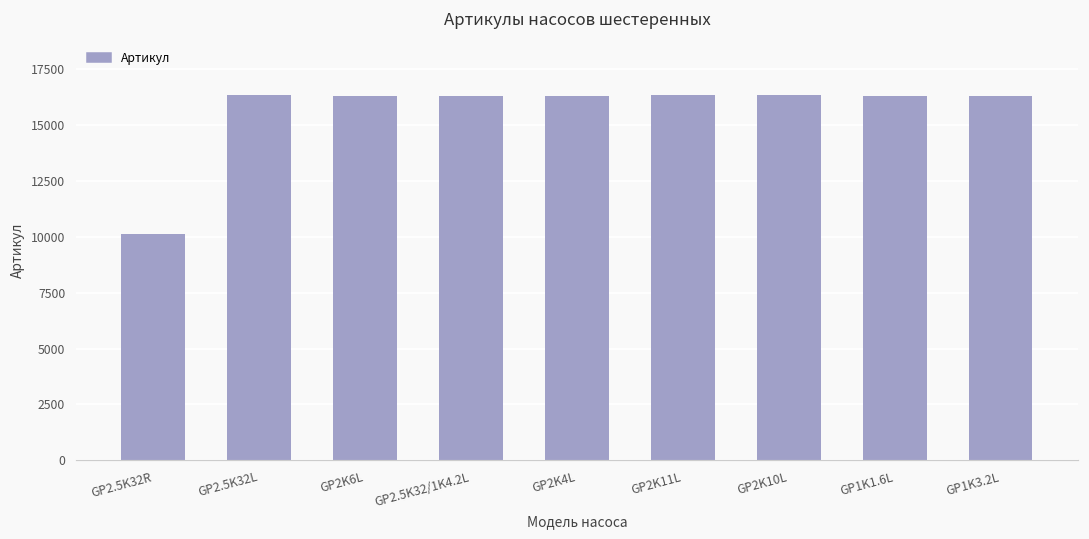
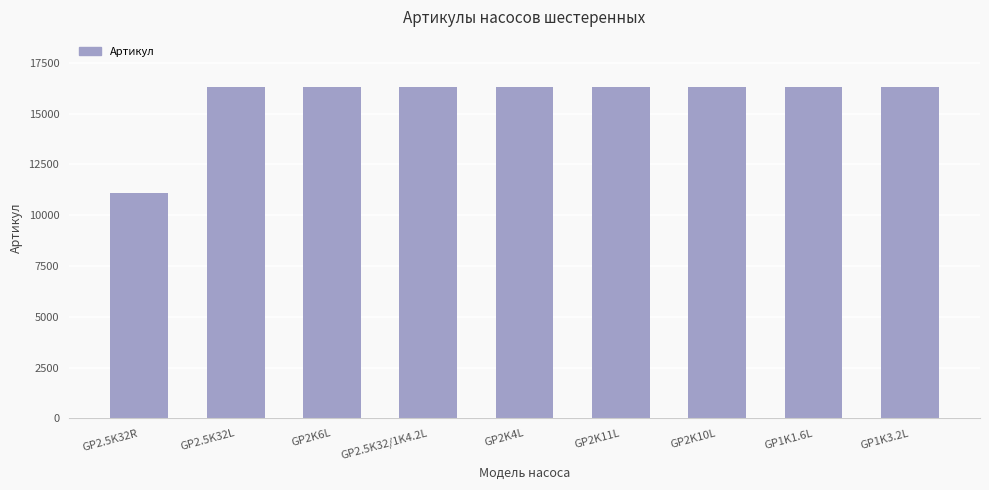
  {
-   "GP2.5K32R": 10100,
+   "GP2.5K32R": 11100,
    "GP2.5K32L": 16300,
    "GP2K6L": 16300,
    "GP2.5K32/1K4.2L": 16300,
    "GP2K4L": 16300,
    "GP2K11L": 16300,
    "GP2K10L": 16300,
    "GP1K1.6L": 16300,
    "GP1K3.2L": 16300
  }
